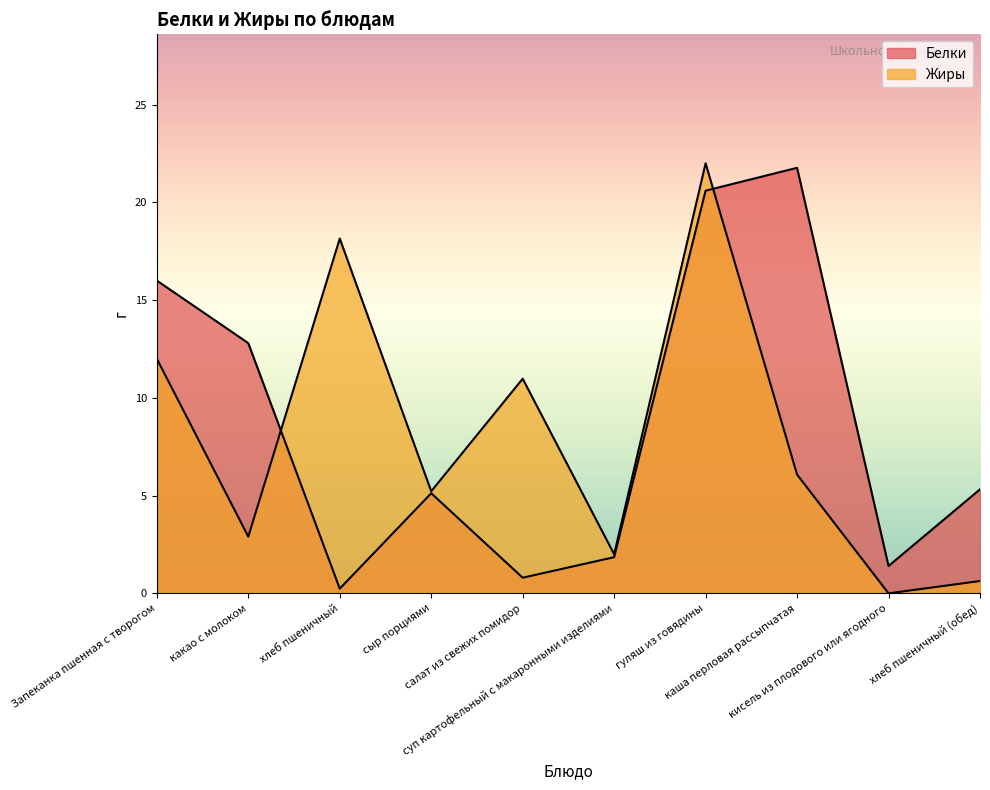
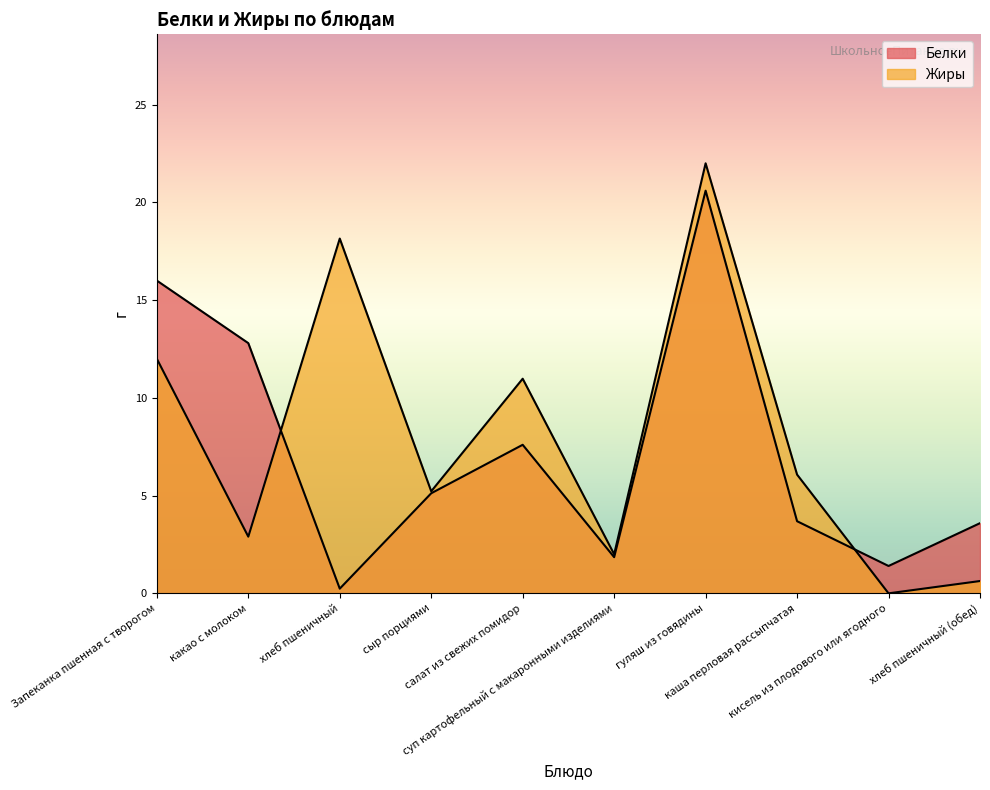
  {
    "Белки": {
      "Запеканка пшенная с творогом": 16.0,
      "какао с молоком": 12.8,
      "хлеб пшеничный": 0.2,
-     "салат из свежих помидор": 0.8,
+     "салат из свежих помидор": 7.6,
      "суп картофельный с макаронными изделиями": 1.9,
      "гуляш из говядины": 20.6,
-     "каша перловая рассыпчатая": 21.8,
+     "каша перловая рассыпчатая": 3.7,
      "кисель из плодового или ягодного": 1.4,
-     "хлеб пшеничный (обед)": 5.3
+     "хлеб пшеничный (обед)": 3.6
    },
    "Жиры": {
      "Запеканка пшенная с творогом": 12.0,
      "какао с молоком": 2.9,
      "хлеб пшеничный": 18.2,
      "салат из свежих помидор": 11.0,
      "суп картофельный с макаронными изделиями": 2.0,
      "гуляш из говядины": 22.0,
      "каша перловая рассыпчатая": 6.1,
      "кисель из плодового или ягодного": 0.0,
      "хлеб пшеничный (обед)": 0.6
    }
  }
